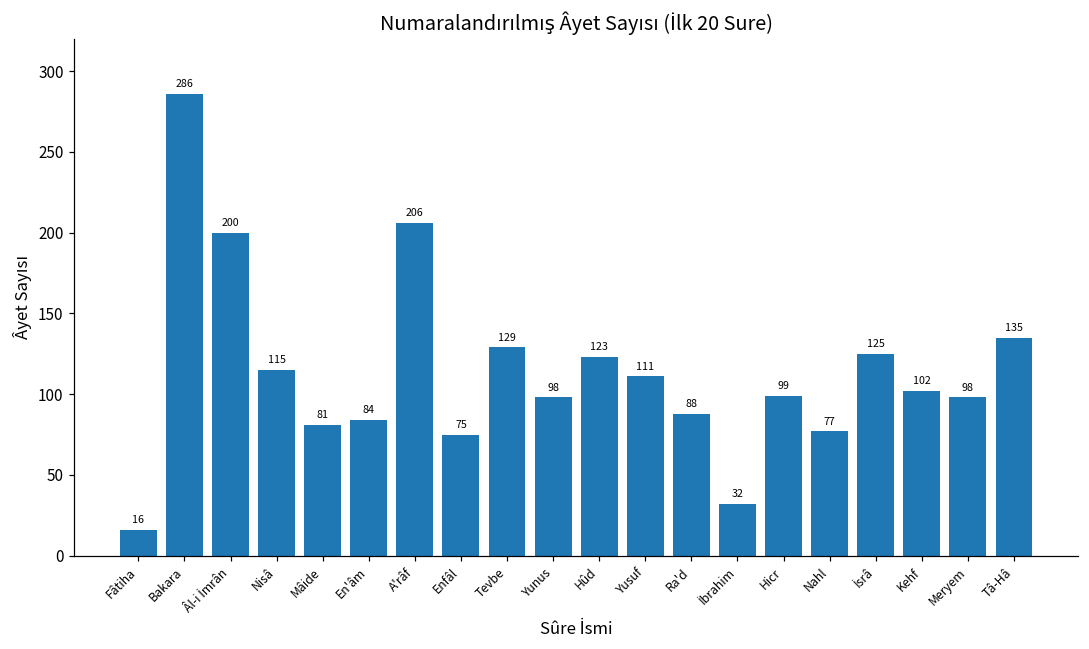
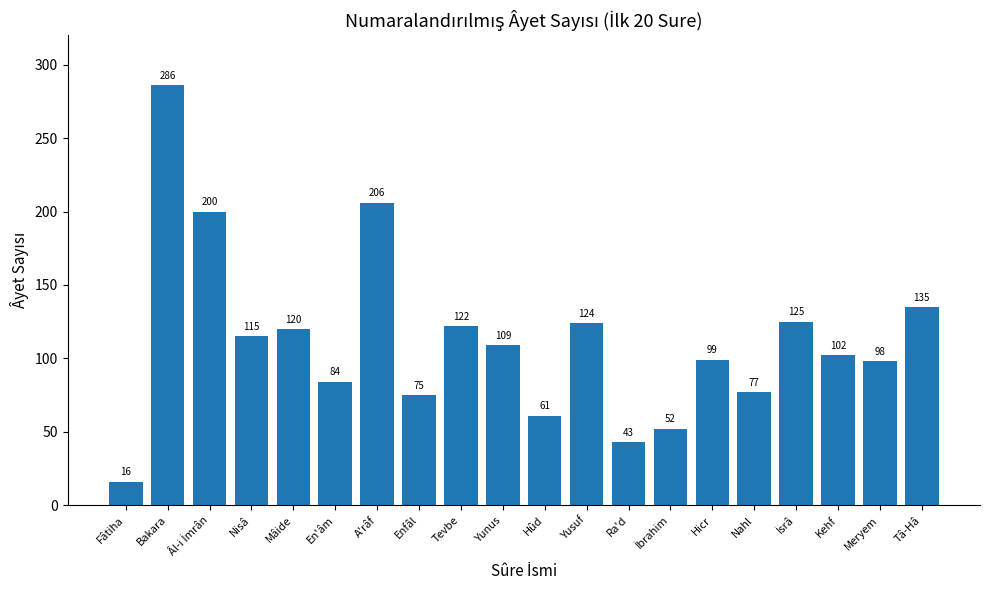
  {
    "Fâtiha": 16,
    "Bakara": 286,
    "Âl-i İmrân": 200,
    "Nisâ": 115,
-   "Mâide": 81,
+   "Mâide": 120,
    "En'âm": 84,
    "A'râf": 206,
    "Enfâl": 75,
-   "Tevbe": 129,
-   "Yunus": 98,
-   "Hûd": 123,
-   "Yusuf": 111,
-   "Ra'd": 88,
-   "İbrahim": 32,
+   "Tevbe": 122,
+   "Yunus": 109,
+   "Hûd": 61,
+   "Yusuf": 124,
+   "Ra'd": 43,
+   "İbrahim": 52,
    "Hicr": 99,
    "Nahl": 77,
    "İsrâ": 125,
    "Kehf": 102,
    "Meryem": 98,
    "Tâ-Hâ": 135
  }
